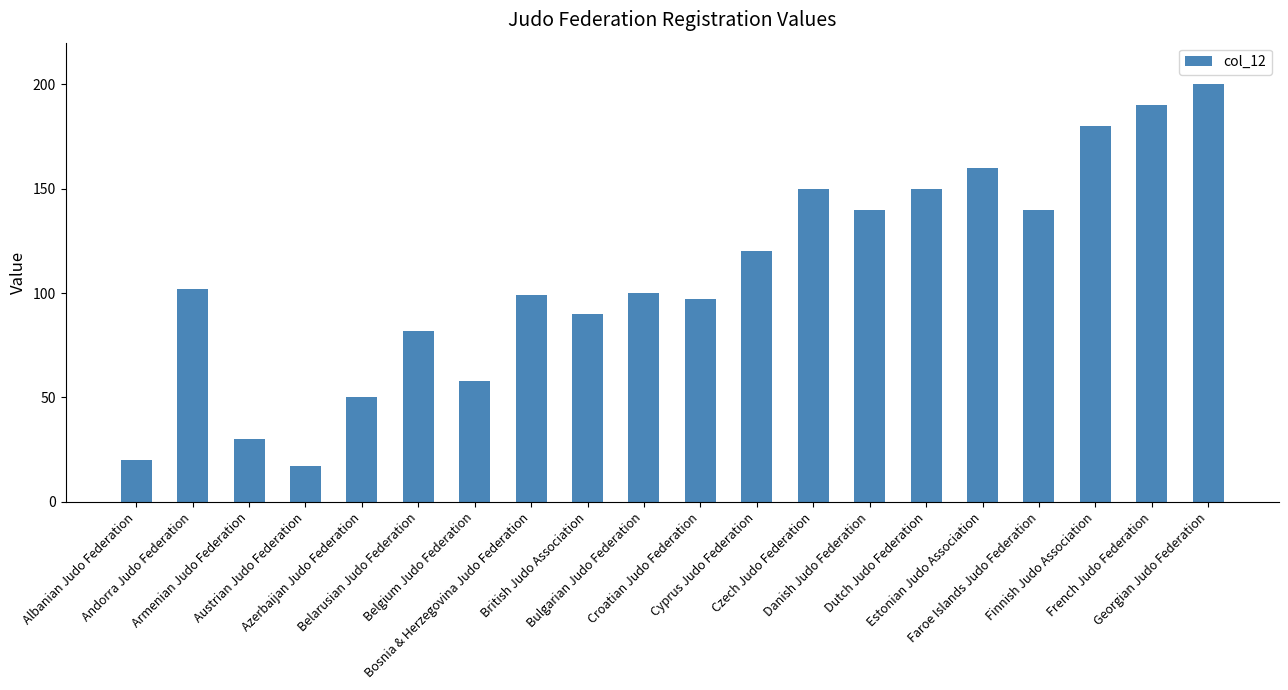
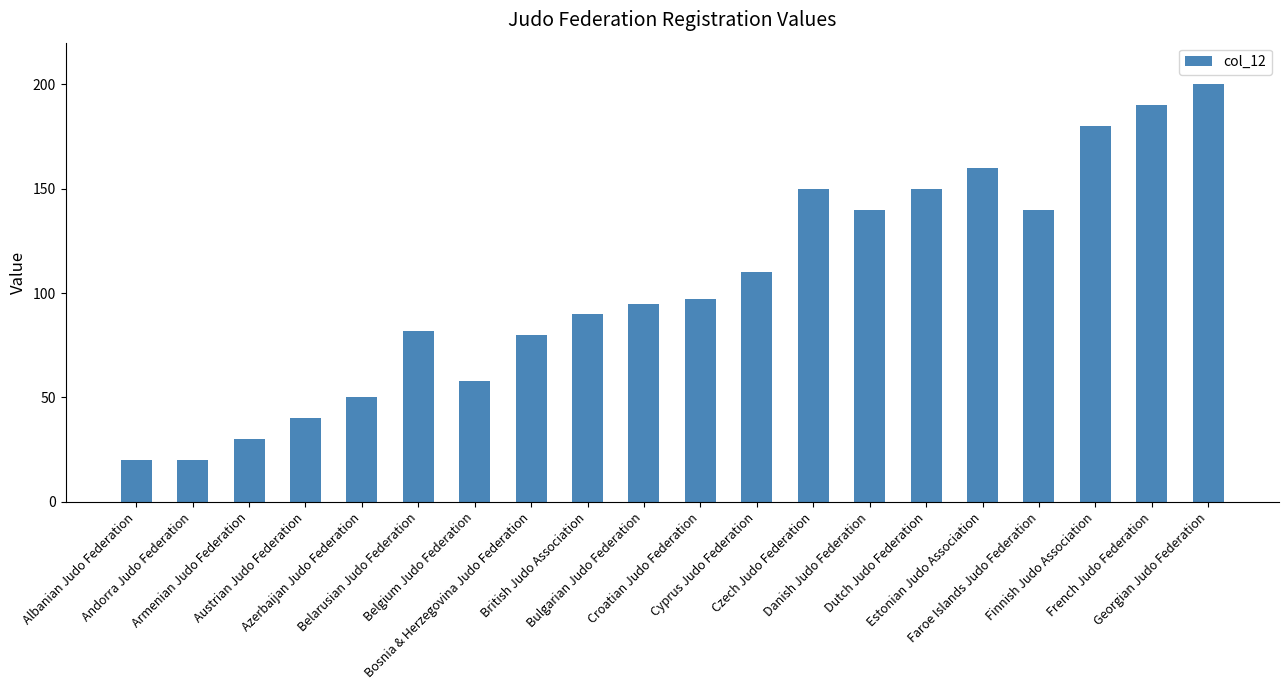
  {
    "Albanian Judo Federation": 20,
-   "Andorra Judo Federation": 102,
+   "Andorra Judo Federation": 20,
    "Armenian Judo Federation": 30,
-   "Austrian Judo Federation": 17,
+   "Austrian Judo Federation": 40,
    "Azerbaijan Judo Federation": 50,
    "Belarusian Judo Federation": 82,
    "Belgium Judo Federation": 58,
-   "Bosnia & Herzegovina Judo Federation": 99,
+   "Bosnia & Herzegovina Judo Federation": 80,
    "British Judo Association": 90,
-   "Bulgarian Judo Federation": 100,
+   "Bulgarian Judo Federation": 95,
    "Croatian Judo Federation": 97,
-   "Cyprus Judo Federation": 120,
+   "Cyprus Judo Federation": 110,
    "Czech Judo Federation": 150,
    "Danish Judo Federation": 140,
    "Dutch Judo Federation": 150,
    "Estonian Judo Association": 160,
    "Faroe Islands Judo Federation": 140,
    "Finnish Judo Association": 180,
    "French Judo Federation": 190,
    "Georgian Judo Federation": 200
  }
